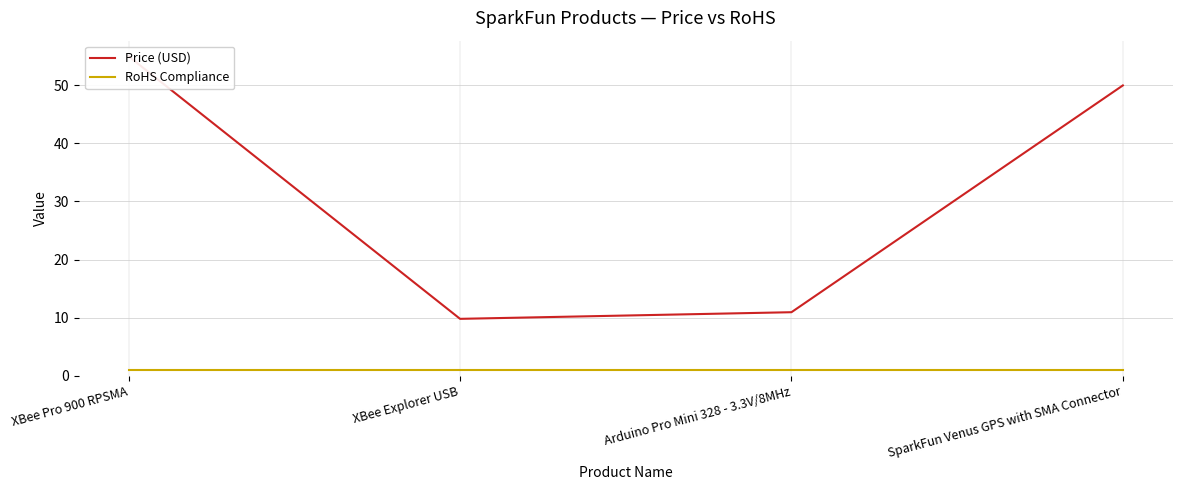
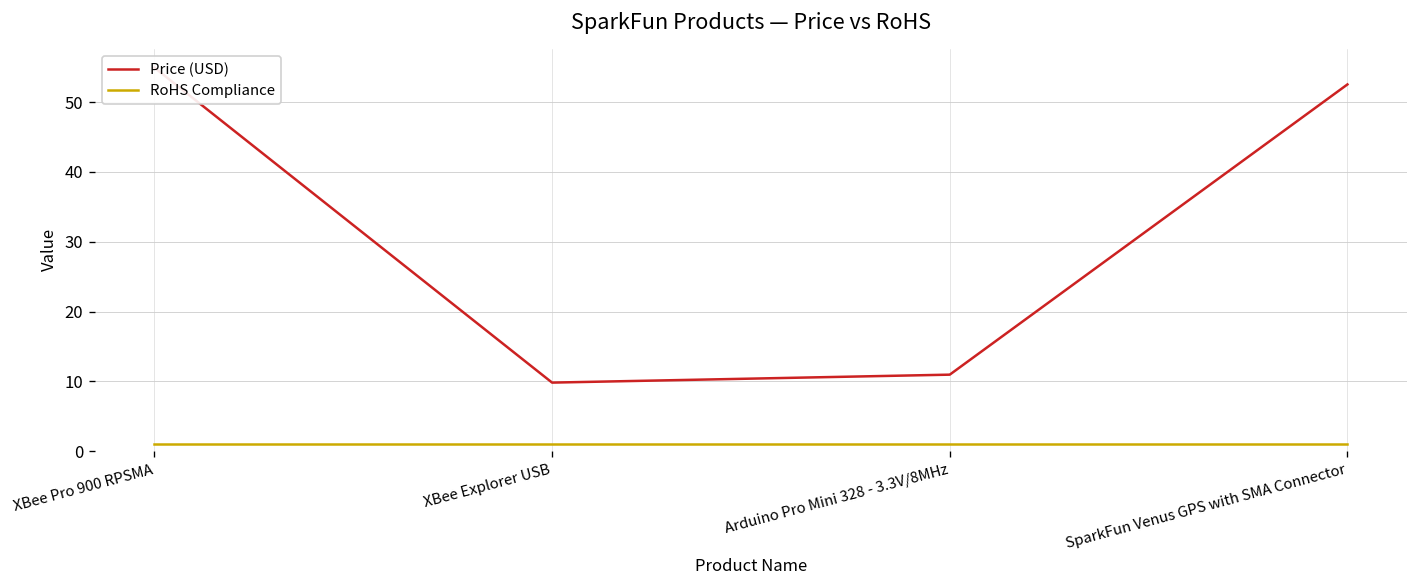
  {
    "Price (USD)": {
      "XBee Explorer USB": 10,
      "Arduino Pro Mini 328 - 3.3V/8MHz": 11,
-     "SparkFun Venus GPS with SMA Connector": 50
+     "SparkFun Venus GPS with SMA Connector": 53
    },
    "RoHS Compliance": {
      "XBee Pro 900 RPSMA": 1,
      "XBee Explorer USB": 1,
      "Arduino Pro Mini 328 - 3.3V/8MHz": 1,
      "SparkFun Venus GPS with SMA Connector": 1
    }
  }
